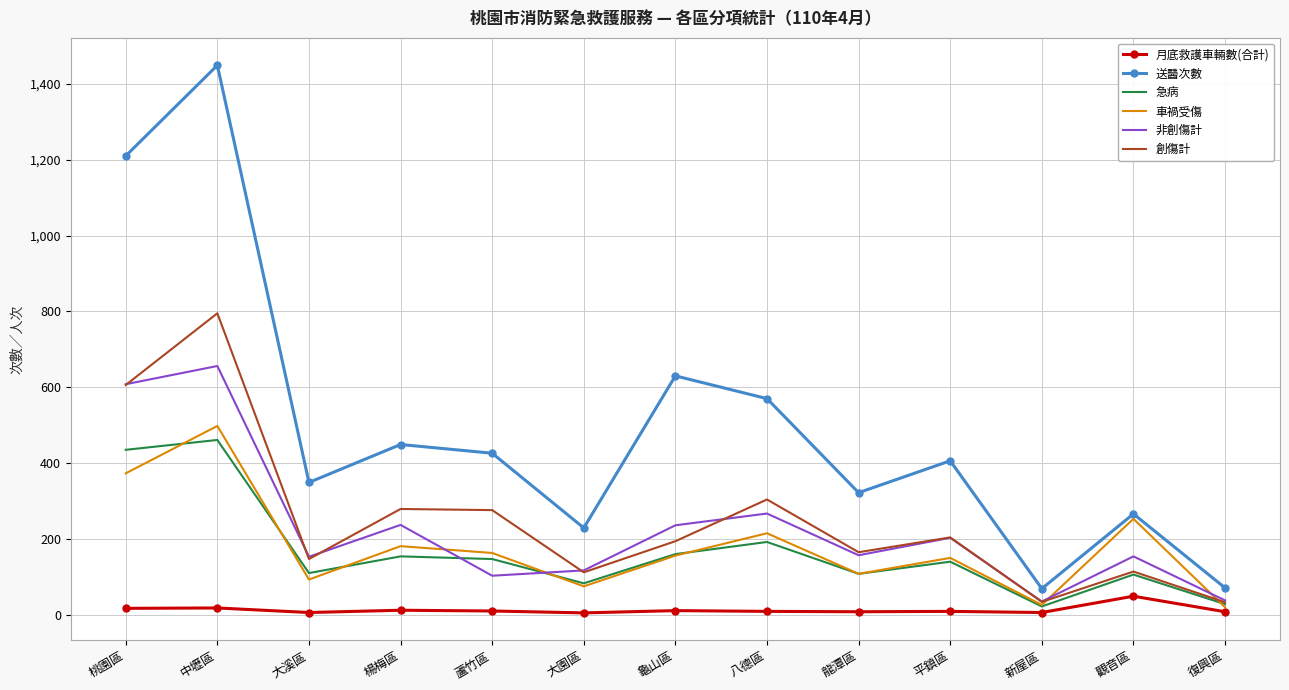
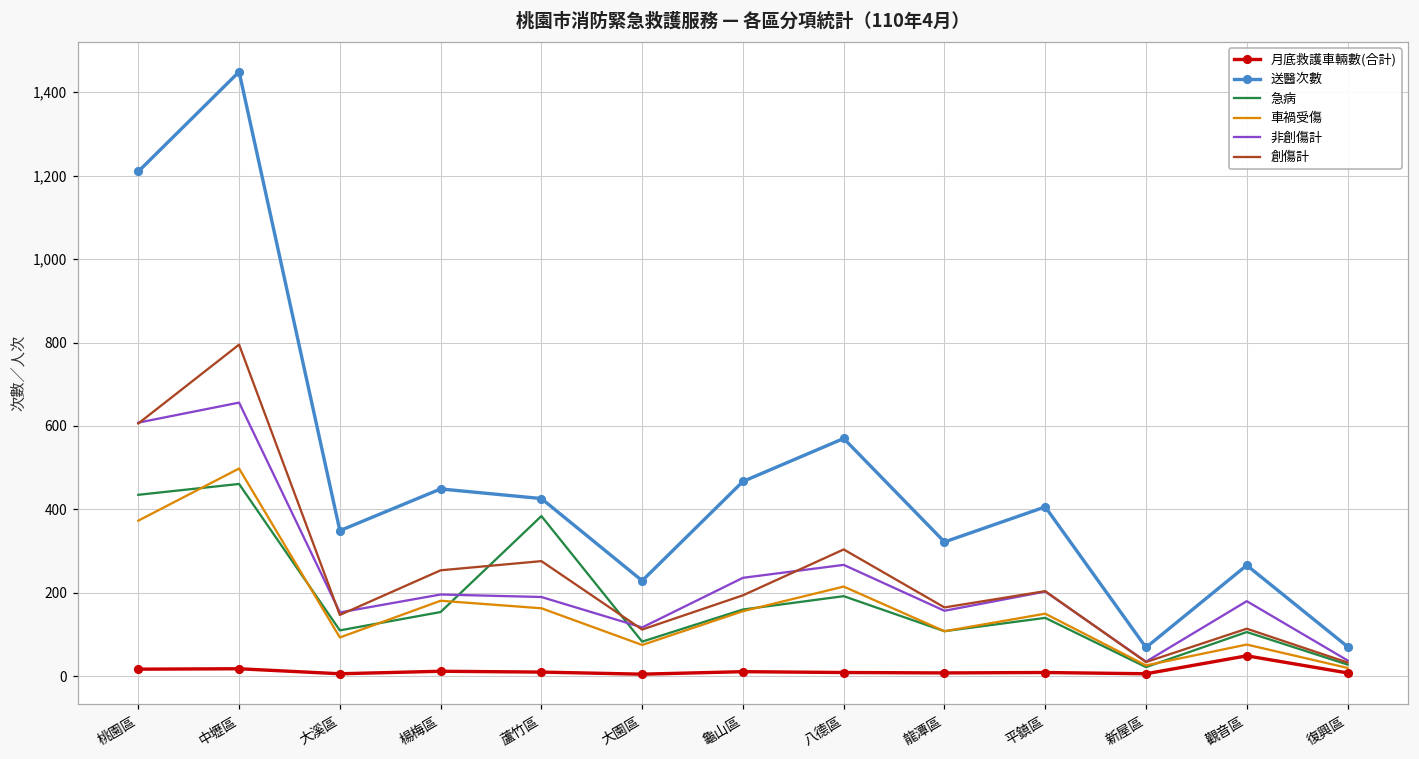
  {
    "月底救護車輛數(合計)": {
      "桃園區": "20",
      "中壢區": "20",
      "大溪區": "10",
      "楊梅區": "10",
      "蘆竹區": "10",
      "大園區": "10",
      "龜山區": "10",
      "八德區": "10",
      "龍潭區": "10",
      "平鎮區": "10",
      "新屋區": "10",
      "觀音區": "50",
      "復興區": "10"
    },
    "送醫次數": {
      "桃園區": "1,210",
      "中壢區": "1,450",
      "大溪區": "350",
      "楊梅區": "450",
      "蘆竹區": "430",
      "大園區": "230",
-     "龜山區": "630",
+     "龜山區": "470",
      "八德區": "570",
      "龍潭區": "320",
      "平鎮區": "410",
      "新屋區": "70",
      "觀音區": "270",
      "復興區": "70"
    },
    "急病": {
      "桃園區": "440",
      "中壢區": "460",
      "大溪區": "110",
      "楊梅區": "150",
-     "蘆竹區": "150",
+     "蘆竹區": "380",
      "大園區": "80",
      "八德區": "190",
      "平鎮區": "140",
      "觀音區": "110"
    },
    "車禍受傷": {
      "桃園區": "370",
      "中壢區": "500",
      "大溪區": "90",
      "楊梅區": "180",
      "蘆竹區": "160",
      "大園區": "80",
      "八德區": "220",
      "平鎮區": "150",
-     "觀音區": "250",
+     "觀音區": "80",
      "復興區": "20"
    },
    "非創傷計": {
      "中壢區": "660",
-     "楊梅區": "240",
-     "蘆竹區": "100",
+     "楊梅區": "200",
+     "蘆竹區": "190",
      "龜山區": "240",
      "八德區": "270",
      "龍潭區": "160",
-     "觀音區": "150"
+     "觀音區": "180"
    },
    "創傷計": {
      "中壢區": "800",
-     "楊梅區": "280",
+     "楊梅區": "250",
      "蘆竹區": "280",
      "龜山區": "190",
      "八德區": "300",
      "龍潭區": "170",
      "觀音區": "110"
    }
  }
